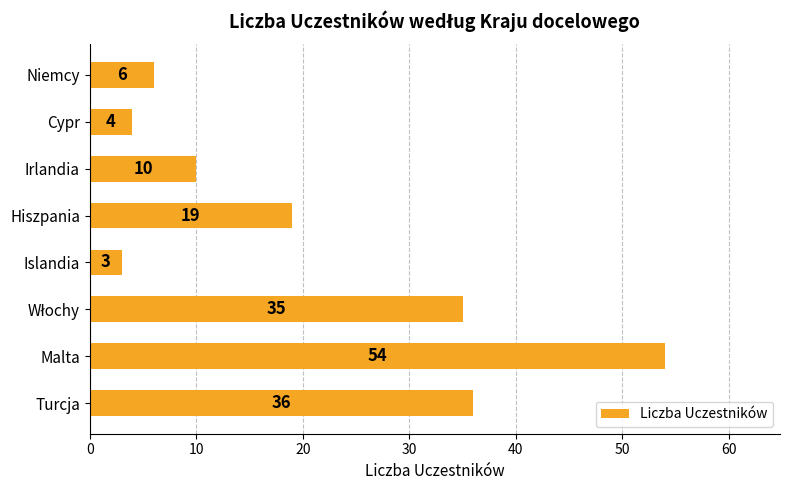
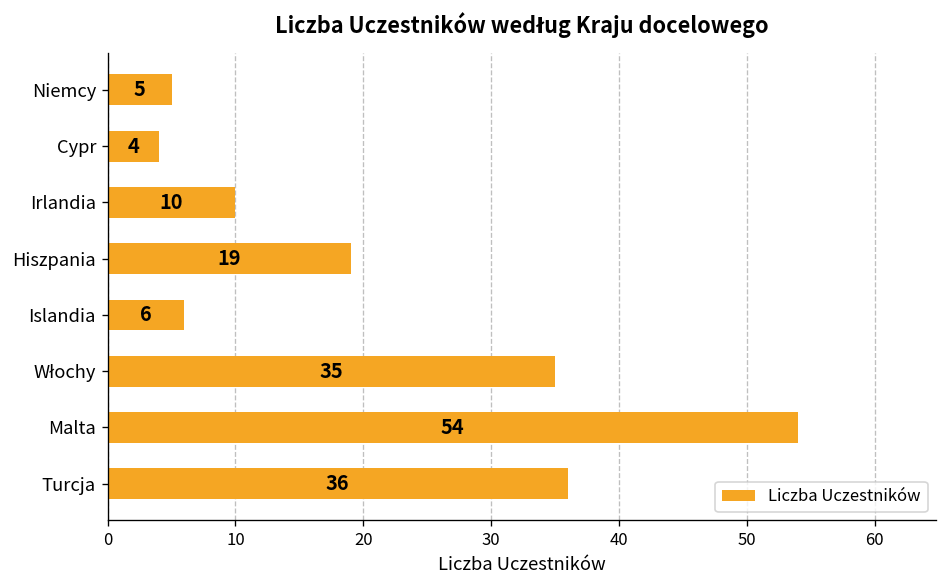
  {
-   "Niemcy": 6,
+   "Niemcy": 5,
    "Cypr": 4,
    "Irlandia": 10,
    "Hiszpania": 19,
-   "Islandia": 3,
+   "Islandia": 6,
    "Włochy": 35,
    "Malta": 54,
    "Turcja": 36
  }
